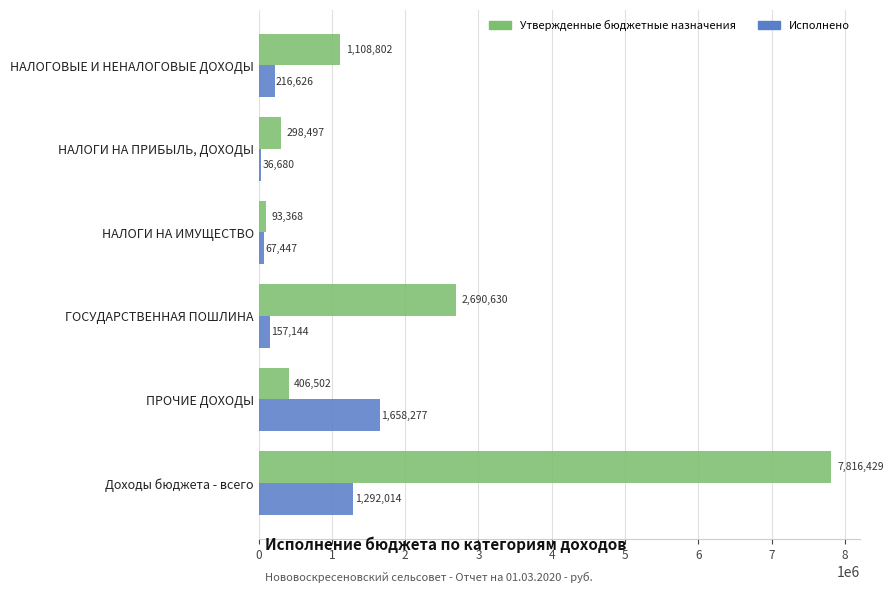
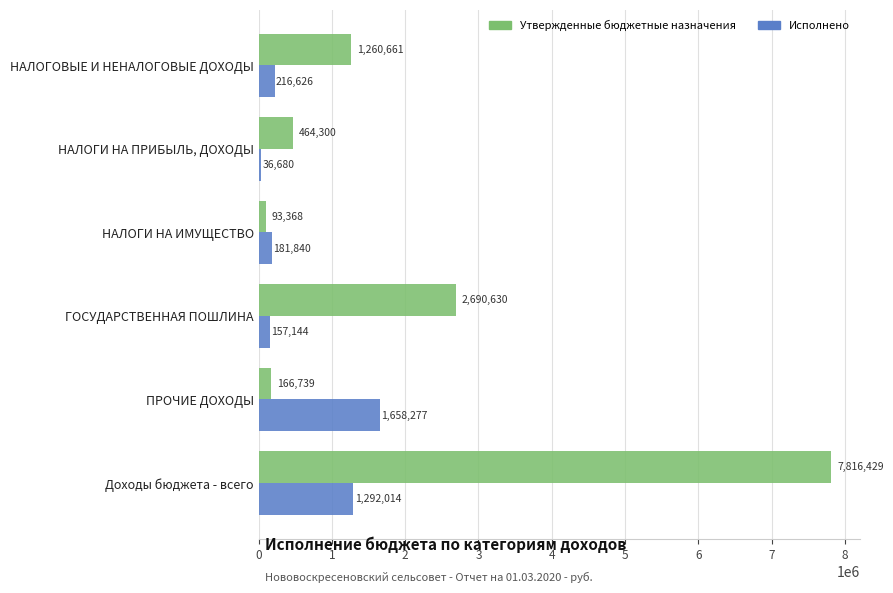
  {
    "Утвержденные бюджетные назначения": {
-     "НАЛОГОВЫЕ И НЕНАЛОГОВЫЕ ДОХОДЫ": "1,108,802",
-     "НАЛОГИ НА ПРИБЫЛЬ, ДОХОДЫ": "298,497",
+     "НАЛОГОВЫЕ И НЕНАЛОГОВЫЕ ДОХОДЫ": "1,260,661",
+     "НАЛОГИ НА ПРИБЫЛЬ, ДОХОДЫ": "464,300",
      "НАЛОГИ НА ИМУЩЕСТВО": "93,368",
      "ГОСУДАРСТВЕННАЯ ПОШЛИНА": "2,690,630",
-     "ПРОЧИЕ ДОХОДЫ": "406,502",
+     "ПРОЧИЕ ДОХОДЫ": "166,739",
      "Доходы бюджета - всего": "7,816,429"
    },
    "Исполнено": {
      "НАЛОГОВЫЕ И НЕНАЛОГОВЫЕ ДОХОДЫ": "216,626",
      "НАЛОГИ НА ПРИБЫЛЬ, ДОХОДЫ": "36,680",
-     "НАЛОГИ НА ИМУЩЕСТВО": "67,447",
+     "НАЛОГИ НА ИМУЩЕСТВО": "181,840",
      "ГОСУДАРСТВЕННАЯ ПОШЛИНА": "157,144",
      "ПРОЧИЕ ДОХОДЫ": "1,658,277",
      "Доходы бюджета - всего": "1,292,014"
    }
  }
